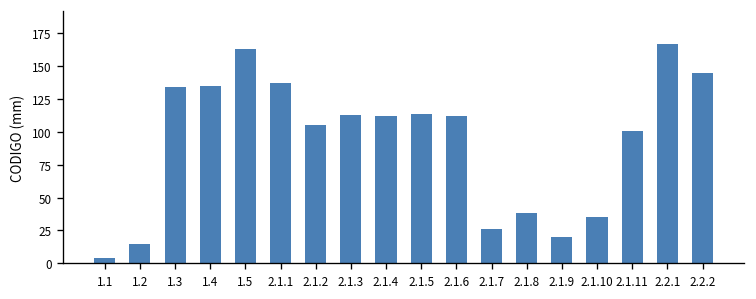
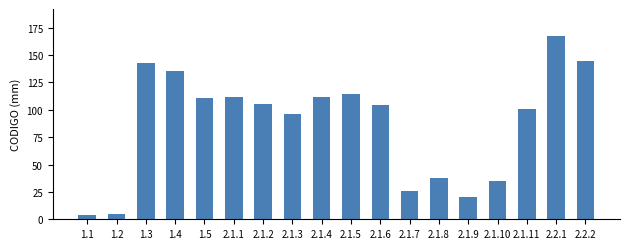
  {
    "1.1": 4,
-   "1.2": 15,
-   "1.3": 134,
+   "1.2": 5,
+   "1.3": 143,
    "1.4": 135,
-   "1.5": 163,
-   "2.1.1": 137,
+   "1.5": 111,
+   "2.1.1": 112,
    "2.1.2": 105,
-   "2.1.3": 113,
+   "2.1.3": 96,
    "2.1.4": 112,
    "2.1.5": 114,
-   "2.1.6": 112,
+   "2.1.6": 104,
    "2.1.7": 26,
    "2.1.8": 38,
    "2.1.9": 20,
    "2.1.10": 35,
    "2.1.11": 101,
    "2.2.1": 167,
    "2.2.2": 145
  }
